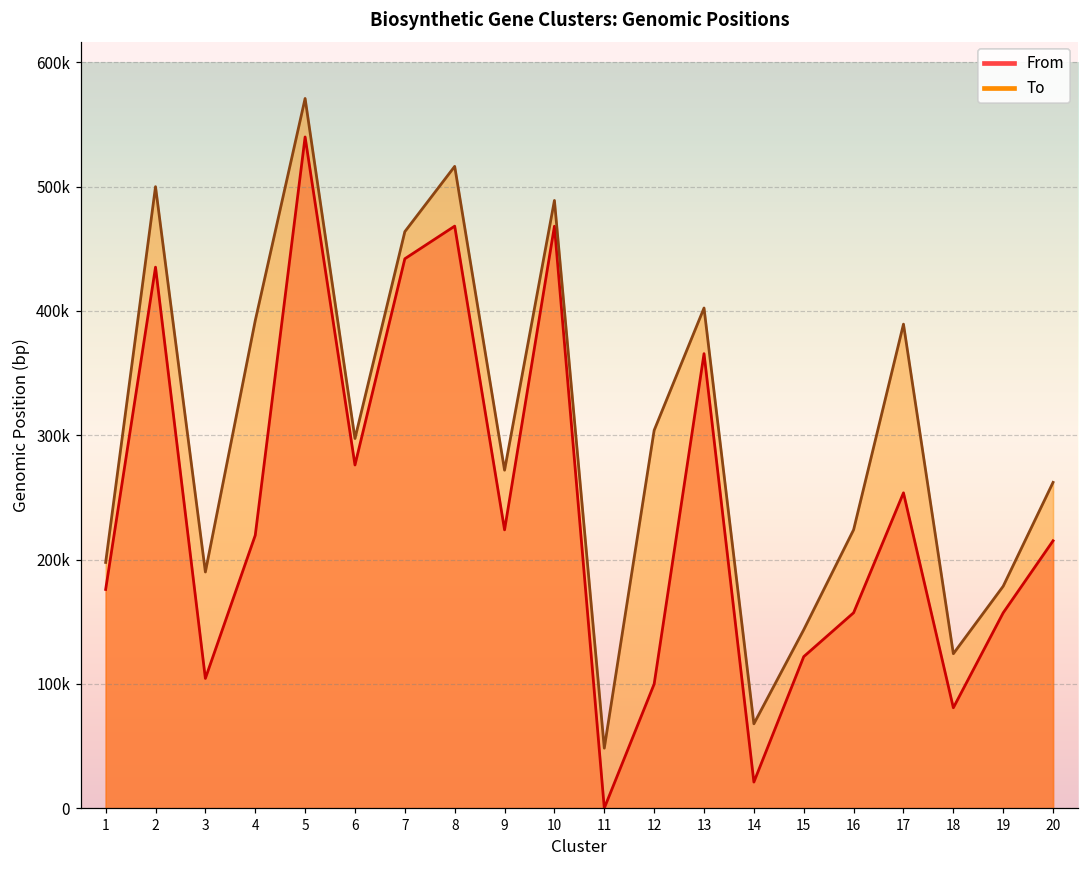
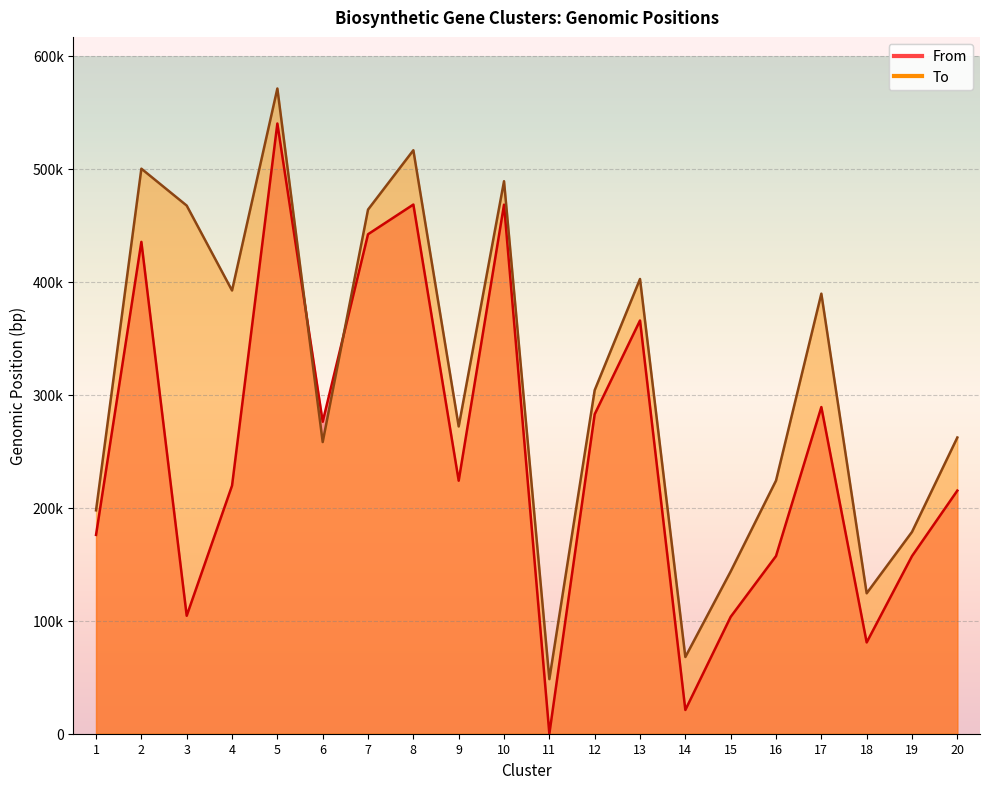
  {
    "From": {
      "1": 176000,
      "2": 435000,
      "3": 104000,
      "4": 219000,
      "5": 540000,
      "6": 276000,
      "7": 442000,
      "8": 468000,
      "9": 224000,
      "10": 468000,
      "11": 0,
-     "12": 100000,
+     "12": 283000,
      "13": 366000,
      "14": 21000,
-     "15": 122000,
+     "15": 103000,
      "16": 157000,
-     "17": 254000,
+     "17": 289000,
      "18": 81000,
      "19": 157000,
      "20": 215000
    },
    "To": {
      "1": 198000,
      "2": 500000,
-     "3": 190000,
+     "3": 467000,
      "4": 392000,
      "5": 571000,
-     "6": 297000,
+     "6": 258000,
      "7": 464000,
      "8": 516000,
      "9": 272000,
      "10": 489000,
      "11": 48000,
      "12": 304000,
      "13": 402000,
      "14": 68000,
      "15": 144000,
      "16": 224000,
      "17": 389000,
      "18": 124000,
      "19": 179000,
      "20": 262000
    }
  }
